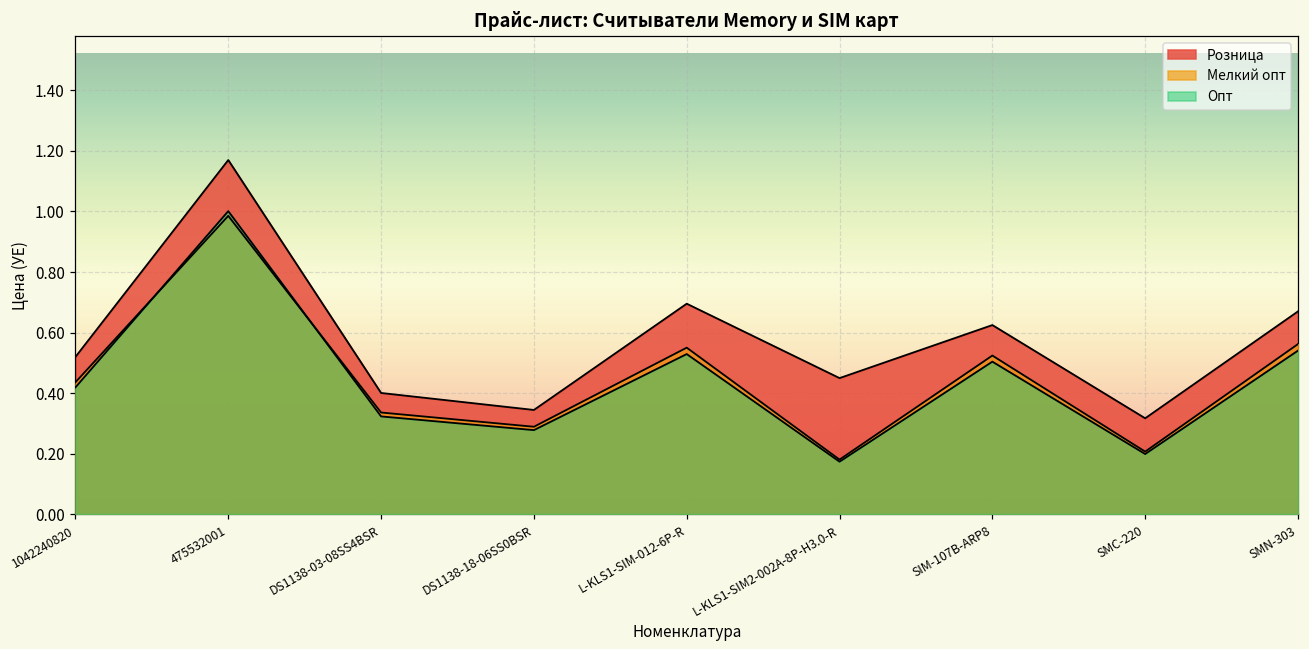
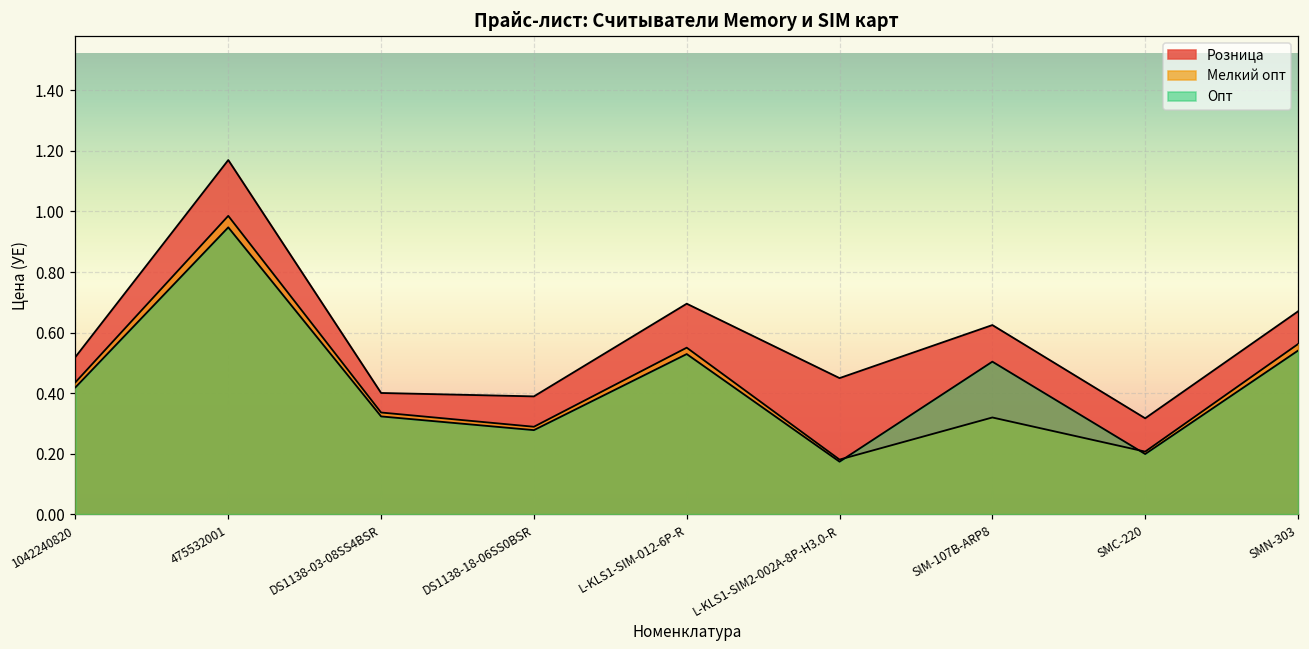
  {
    "Розница": {
      "1042240820": 0.52,
      "475532001": 1.17,
      "DS1138-03-08SS4BSR": 0.40,
-     "DS1138-18-06SS0BSR": 0.34,
+     "DS1138-18-06SS0BSR": 0.39,
      "L-KLS1-SIM-012-6P-R": 0.70,
      "L-KLS1-SIM2-002A-8P-H3.0-R": 0.45,
      "SIM-107B-ARP8": 0.62,
      "SMC-220": 0.32,
      "SMN-303": 0.67
    },
    "Мелкий опт": {
      "1042240820": 0.44,
      "475532001": 0.99,
      "DS1138-03-08SS4BSR": 0.34,
      "DS1138-18-06SS0BSR": 0.29,
      "L-KLS1-SIM-012-6P-R": 0.55,
-     "SIM-107B-ARP8": 0.52,
+     "SIM-107B-ARP8": 0.32,
      "SMN-303": 0.56
    },
    "Опт": {
      "1042240820": 0.42,
-     "475532001": 1.00,
+     "475532001": 0.95,
      "DS1138-03-08SS4BSR": 0.32,
      "DS1138-18-06SS0BSR": 0.28,
      "L-KLS1-SIM-012-6P-R": 0.53,
      "SIM-107B-ARP8": 0.50,
      "SMN-303": 0.54
    }
  }
